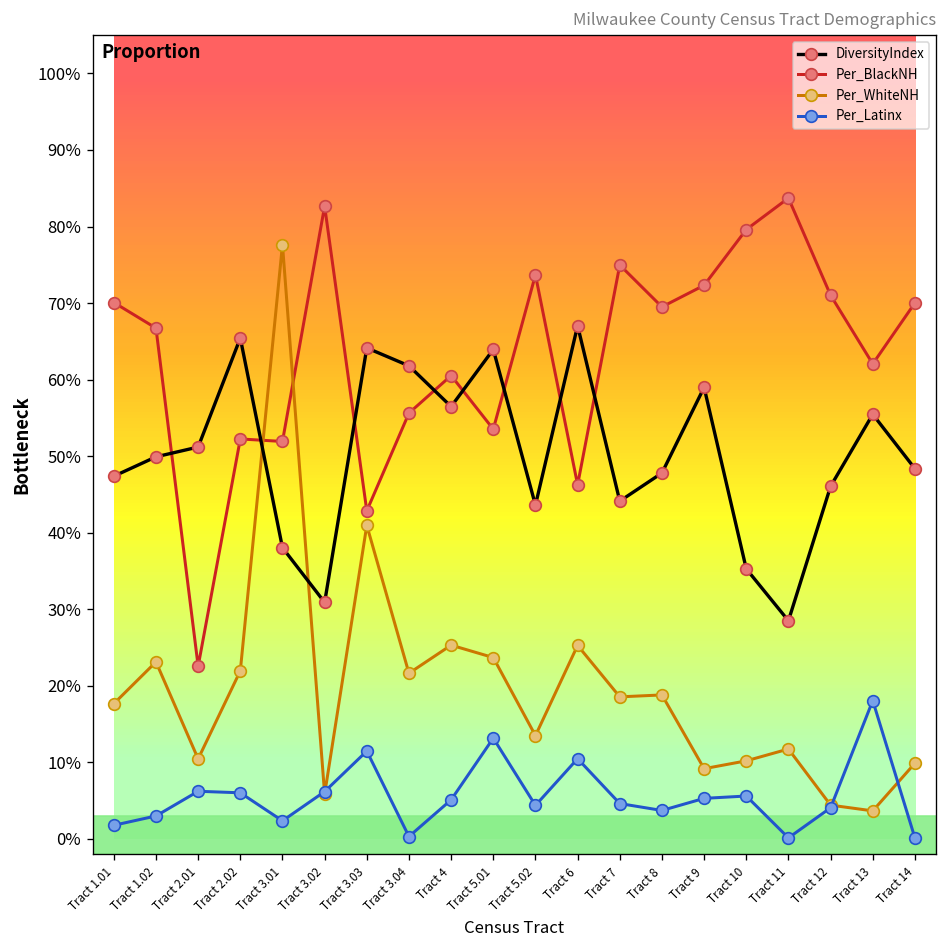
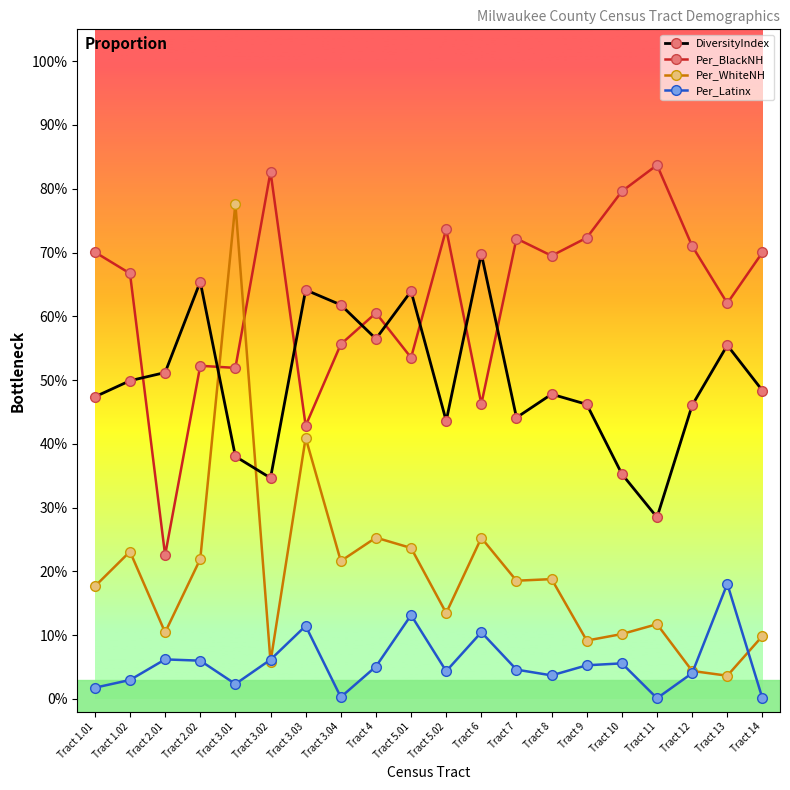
  {
    "DiversityIndex": {
      "Tract 1.01": "47%",
      "Tract 1.02": "50%",
      "Tract 2.01": "51%",
      "Tract 2.02": "65%",
      "Tract 3.01": "38%",
-     "Tract 3.02": "31%",
+     "Tract 3.02": "35%",
      "Tract 3.03": "64%",
      "Tract 3.04": "62%",
      "Tract 4": "56%",
      "Tract 5.01": "64%",
      "Tract 5.02": "44%",
-     "Tract 6": "67%",
+     "Tract 6": "70%",
      "Tract 7": "44%",
      "Tract 8": "48%",
-     "Tract 9": "59%",
+     "Tract 9": "46%",
      "Tract 10": "35%",
      "Tract 11": "28%",
      "Tract 12": "46%",
      "Tract 13": "55%",
      "Tract 14": "48%"
    },
    "Per_BlackNH": {
      "Tract 1.01": "70%",
      "Tract 1.02": "67%",
      "Tract 2.01": "23%",
      "Tract 2.02": "52%",
      "Tract 3.01": "52%",
      "Tract 3.02": "83%",
      "Tract 3.03": "43%",
      "Tract 3.04": "56%",
      "Tract 4": "61%",
      "Tract 5.01": "54%",
      "Tract 5.02": "74%",
      "Tract 6": "46%",
-     "Tract 7": "75%",
+     "Tract 7": "72%",
      "Tract 8": "69%",
      "Tract 9": "72%",
      "Tract 10": "80%",
      "Tract 11": "84%",
      "Tract 12": "71%",
      "Tract 13": "62%",
      "Tract 14": "70%"
    },
    "Per_WhiteNH": {
      "Tract 1.01": "18%",
      "Tract 1.02": "23%",
      "Tract 2.01": "10%",
      "Tract 2.02": "22%",
      "Tract 3.01": "78%",
      "Tract 3.03": "41%",
      "Tract 3.04": "22%",
      "Tract 4": "25%",
      "Tract 5.01": "24%",
      "Tract 5.02": "13%",
      "Tract 6": "25%",
      "Tract 7": "19%",
      "Tract 8": "19%",
      "Tract 9": "9%",
      "Tract 10": "10%",
      "Tract 11": "12%",
      "Tract 13": "4%",
      "Tract 14": "10%"
    },
    "Per_Latinx": {
      "Tract 2.01": "6%",
      "Tract 2.02": "6%",
      "Tract 3.03": "11%",
      "Tract 4": "5%",
      "Tract 5.01": "13%",
      "Tract 5.02": "4%",
      "Tract 6": "10%",
      "Tract 7": "5%",
      "Tract 8": "4%",
      "Tract 9": "5%",
      "Tract 10": "6%",
      "Tract 13": "18%"
    }
  }
